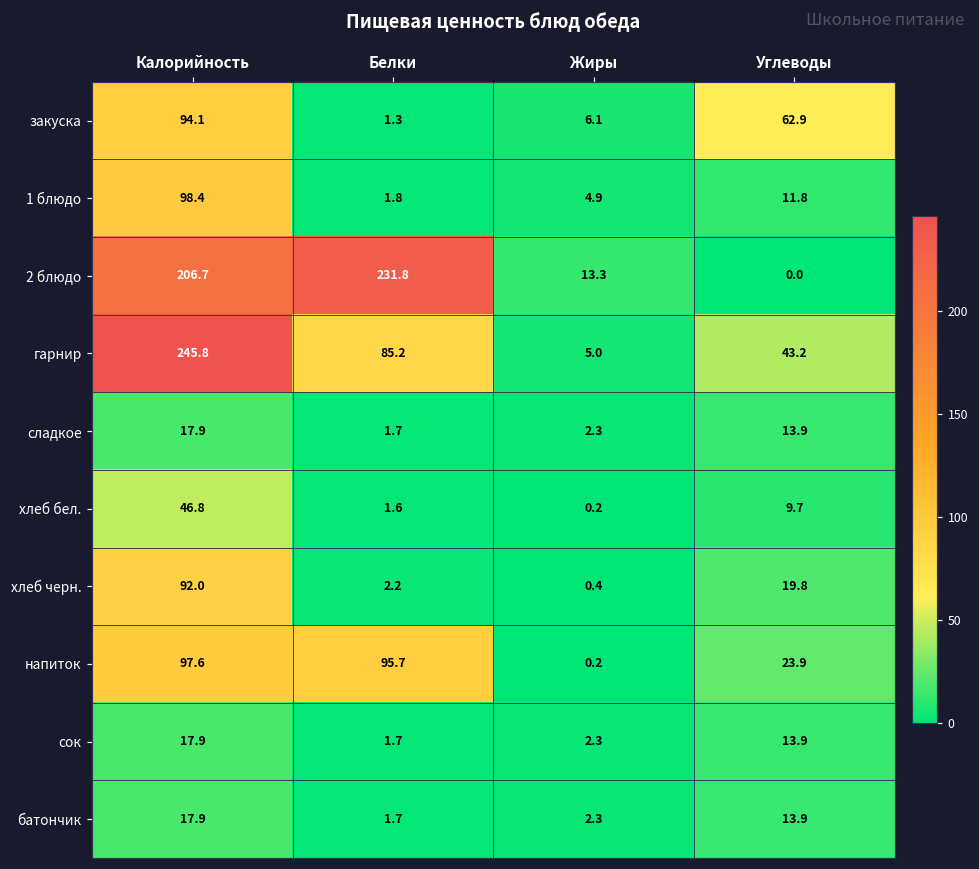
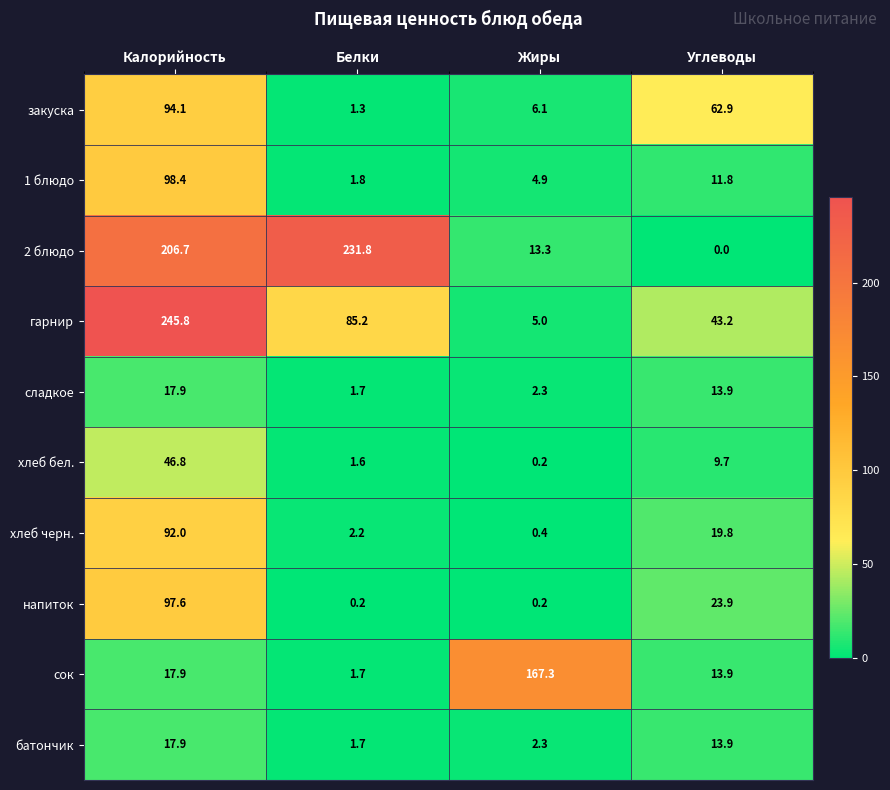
  {
    "закуска": {
      "Калорийность": 94.1,
      "Белки": 1.3,
      "Жиры": 6.1,
      "Углеводы": 62.9
    },
    "1 блюдо": {
      "Калорийность": 98.4,
      "Белки": 1.8,
      "Жиры": 4.9,
      "Углеводы": 11.8
    },
    "2 блюдо": {
      "Калорийность": 206.7,
      "Белки": 231.8,
      "Жиры": 13.3,
      "Углеводы": 0.0
    },
    "гарнир": {
      "Калорийность": 245.8,
      "Белки": 85.2,
      "Жиры": 5.0,
      "Углеводы": 43.2
    },
    "сладкое": {
      "Калорийность": 17.9,
      "Белки": 1.7,
      "Жиры": 2.3,
      "Углеводы": 13.9
    },
    "хлеб бел.": {
      "Калорийность": 46.8,
      "Белки": 1.6,
      "Жиры": 0.2,
      "Углеводы": 9.7
    },
    "хлеб черн.": {
      "Калорийность": 92.0,
      "Белки": 2.2,
      "Жиры": 0.4,
      "Углеводы": 19.8
    },
    "напиток": {
      "Калорийность": 97.6,
-     "Белки": 95.7,
+     "Белки": 0.2,
      "Жиры": 0.2,
      "Углеводы": 23.9
    },
    "сок": {
      "Калорийность": 17.9,
      "Белки": 1.7,
-     "Жиры": 2.3,
+     "Жиры": 167.3,
      "Углеводы": 13.9
    },
    "батончик": {
      "Калорийность": 17.9,
      "Белки": 1.7,
      "Жиры": 2.3,
      "Углеводы": 13.9
    }
  }
